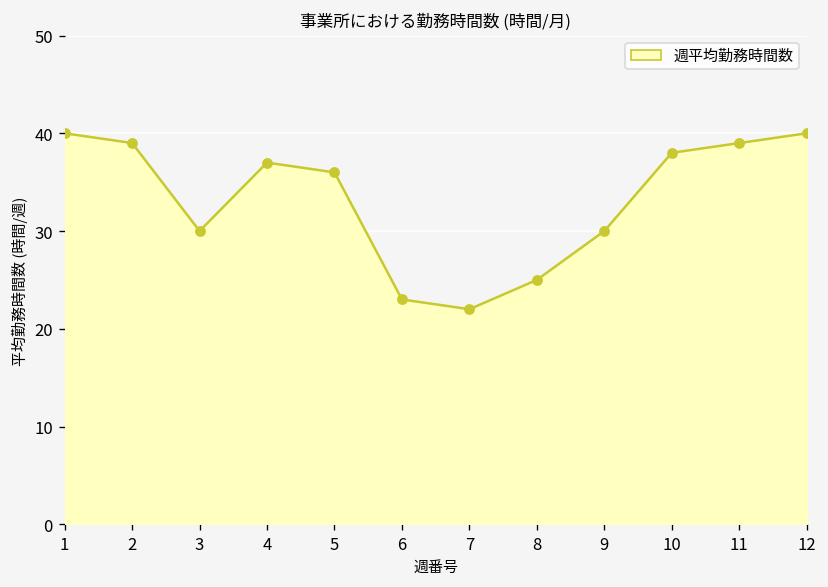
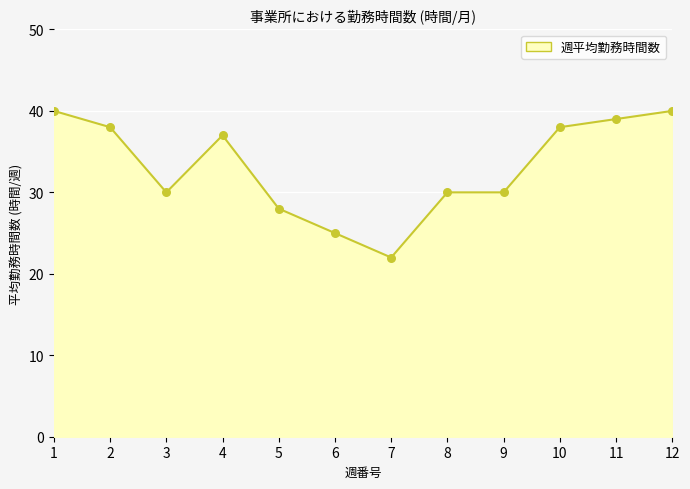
  {
    "1": 40,
-   "2": 39,
+   "2": 38,
    "3": 30,
    "4": 37,
-   "5": 36,
-   "6": 23,
+   "5": 28,
+   "6": 25,
    "7": 22,
-   "8": 25,
+   "8": 30,
    "9": 30,
    "10": 38,
    "11": 39,
    "12": 40
  }
